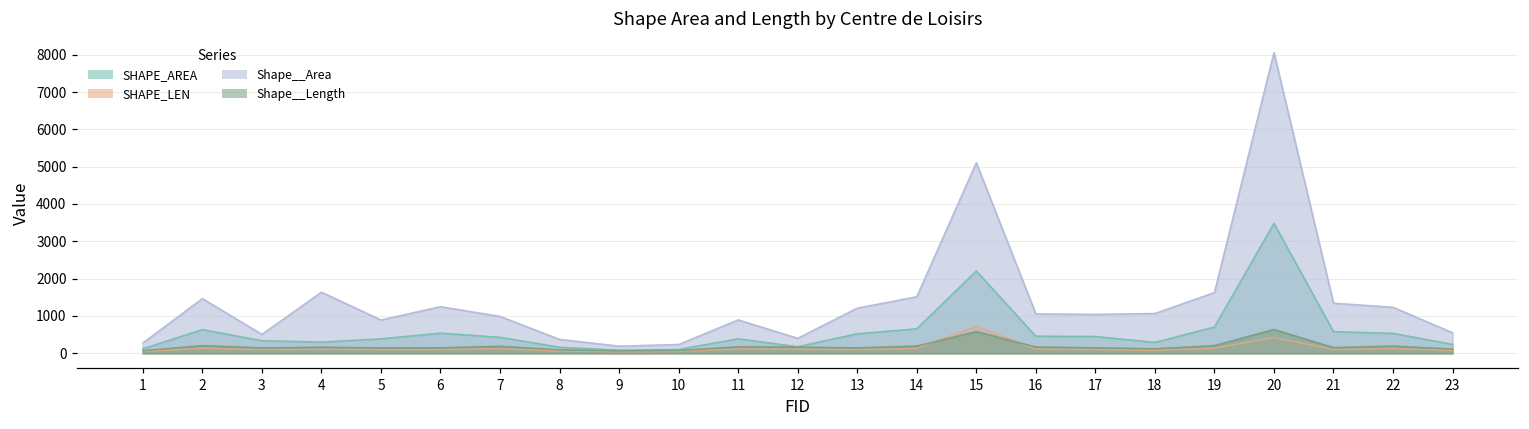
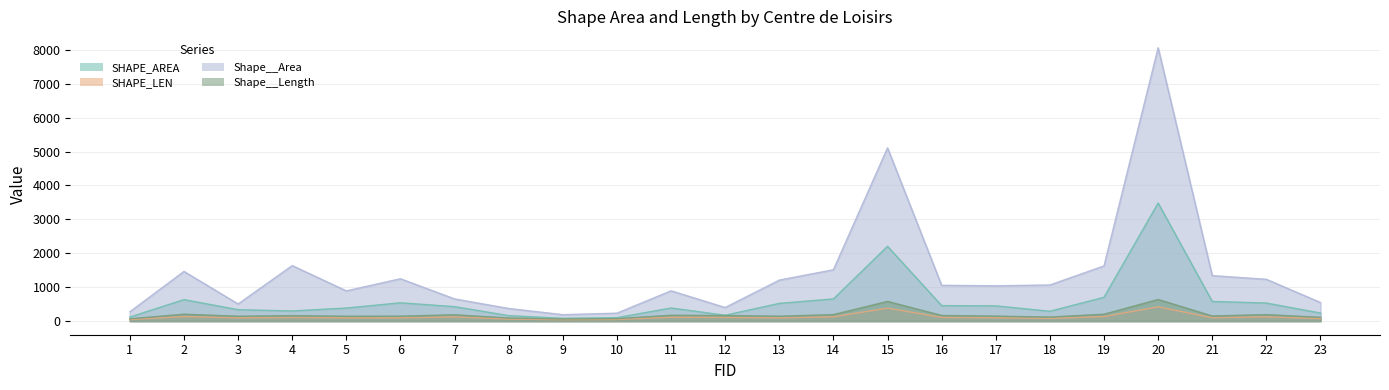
  {
    "SHAPE_LEN": {
-     "15": 700,
+     "15": 400,
      "20": 400
    },
    "Shape__Area": {
      "1": 300,
      "2": 1500,
      "3": 500,
      "4": 1600,
      "5": 900,
      "6": 1200,
-     "7": 1000,
+     "7": 700,
      "8": 400,
      "9": 200,
      "10": 200,
      "11": 900,
      "12": 400,
      "13": 1200,
      "14": 1500,
      "15": 5100,
      "16": 1100,
      "17": 1000,
      "18": 1100,
      "19": 1600,
      "20": 8100,
      "21": 1300,
      "22": 1200,
      "23": 500
    }
  }
